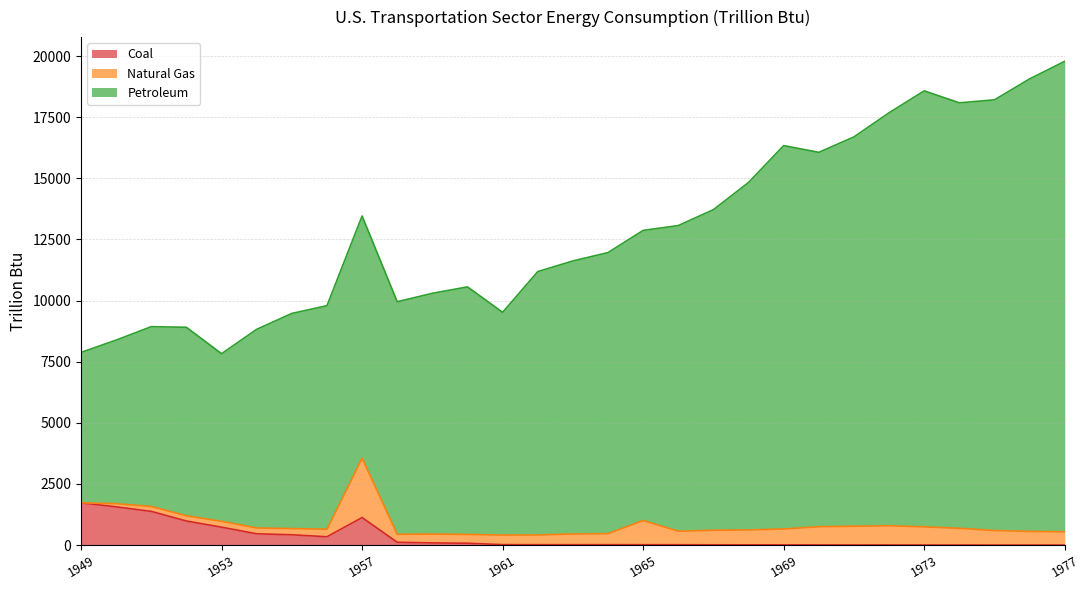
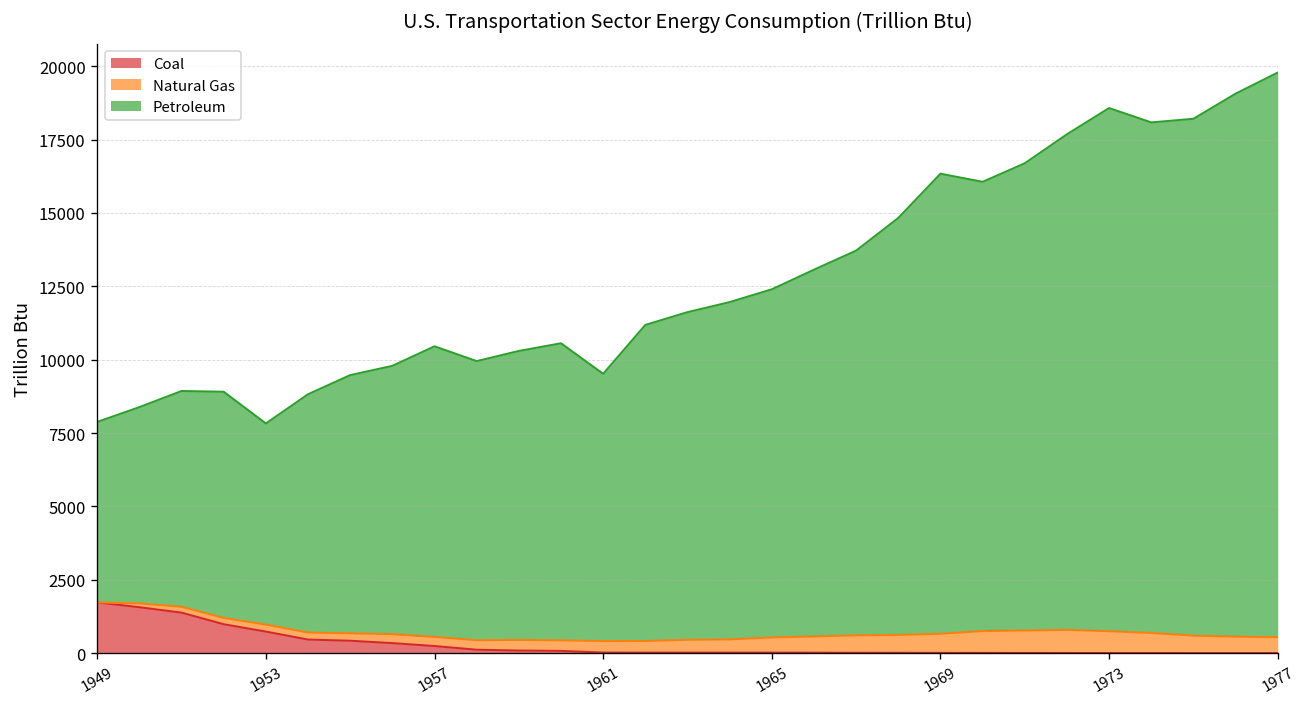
  {
    "Coal": {
      "1953": 700,
-     "1957": 1100,
+     "1957": 200,
      "1961": 0,
      "1965": 0,
      "1969": 0,
      "1973": 0,
      "1977": 0
    },
    "Natural Gas": {
      "1953": 200,
-     "1957": 2400,
+     "1957": 300,
      "1961": 400,
-     "1965": 1000,
+     "1965": 500,
      "1969": 700,
      "1973": 700,
      "1977": 500
    },
    "Petroleum": {
      "1949": 6200,
      "1953": 6900,
      "1957": 9900,
      "1961": 9100,
      "1965": 11900,
      "1969": 15700,
      "1973": 17800,
      "1977": 19200
    }
  }
